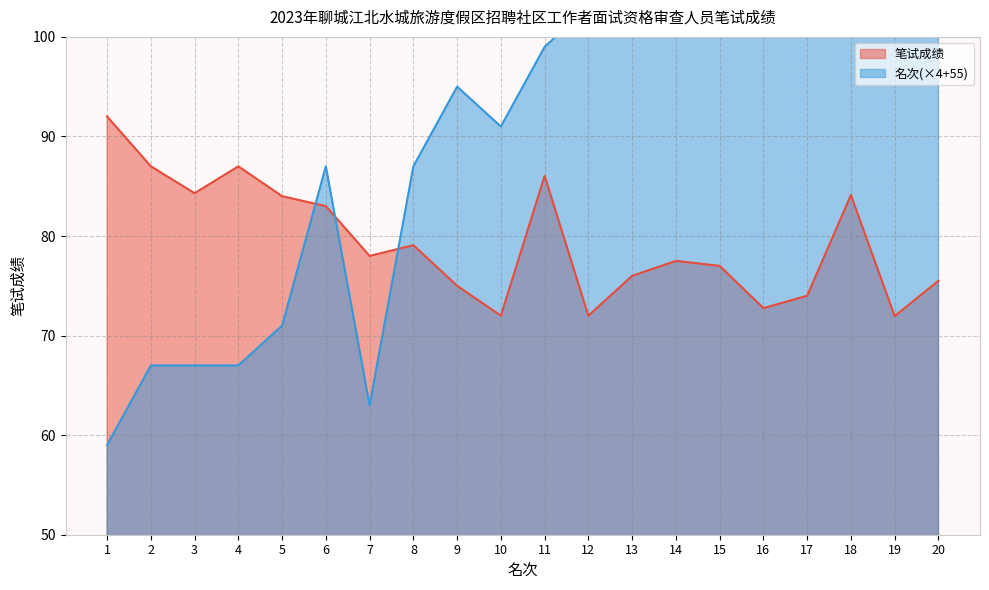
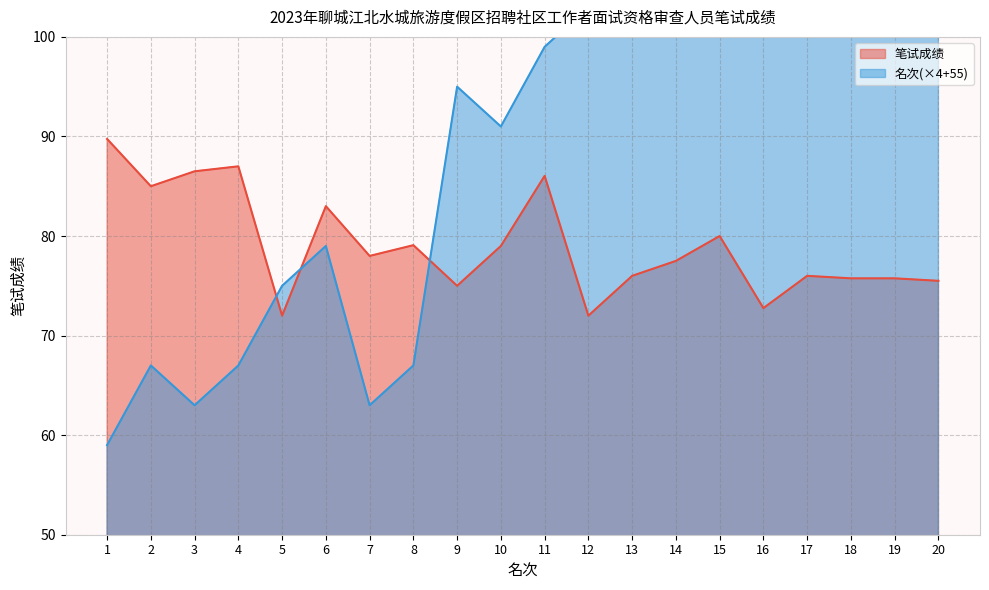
  {
    "笔试成绩": {
-     "1": 92,
-     "2": 87,
-     "3": 84,
+     "1": 90,
+     "2": 85,
+     "3": 87,
      "4": 87,
-     "5": 84,
+     "5": 72,
      "6": 83,
      "7": 78,
      "8": 79,
      "9": 75,
-     "10": 72,
+     "10": 79,
      "11": 86,
      "12": 72,
      "13": 76,
      "14": 78,
-     "15": 77,
+     "15": 80,
      "16": 73,
-     "17": 74,
-     "18": 84,
-     "19": 72,
+     "17": 76,
+     "18": 76,
+     "19": 76,
      "20": 76
    },
    "名次(×4+55)": {
      "1": 59,
      "2": 67,
-     "3": 67,
+     "3": 63,
      "4": 67,
-     "5": 71,
-     "6": 87,
+     "5": 75,
+     "6": 79,
      "7": 63,
-     "8": 87,
+     "8": 67,
      "9": 95,
      "10": 91,
      "11": 99
    }
  }
